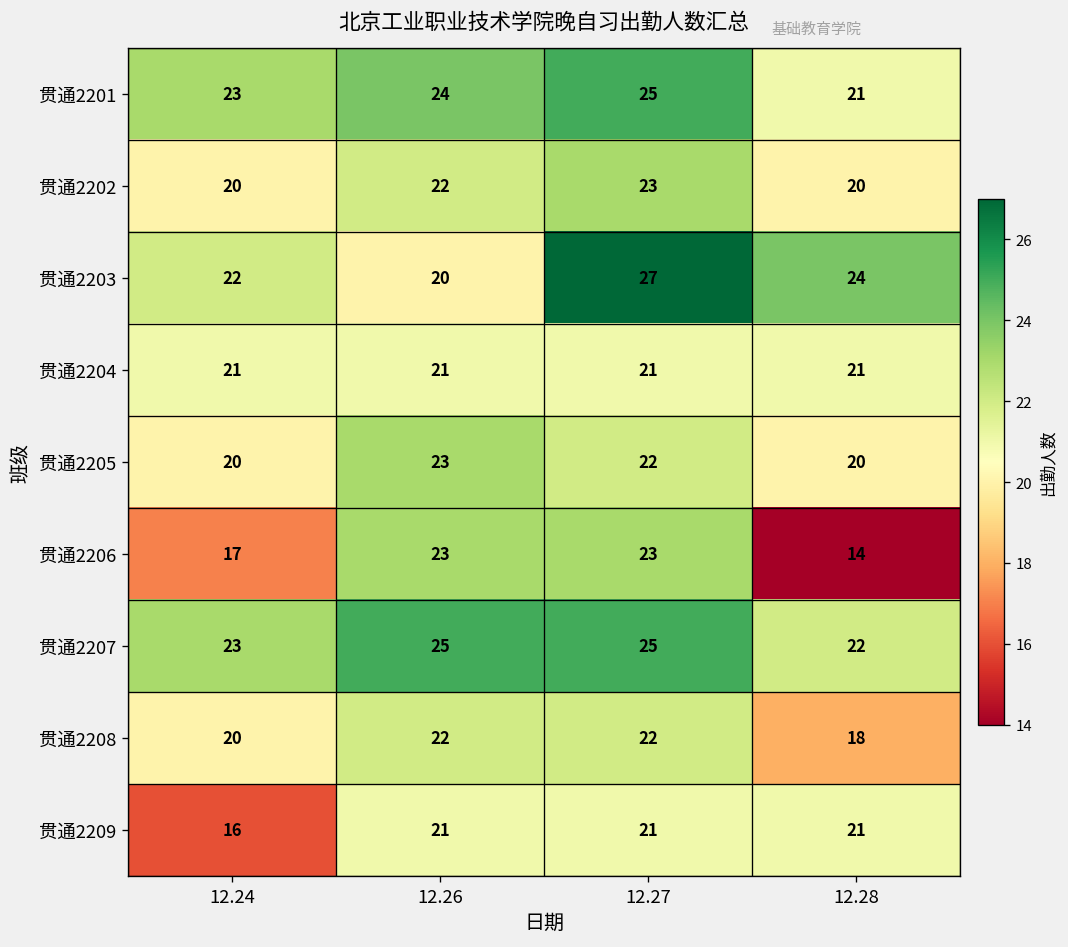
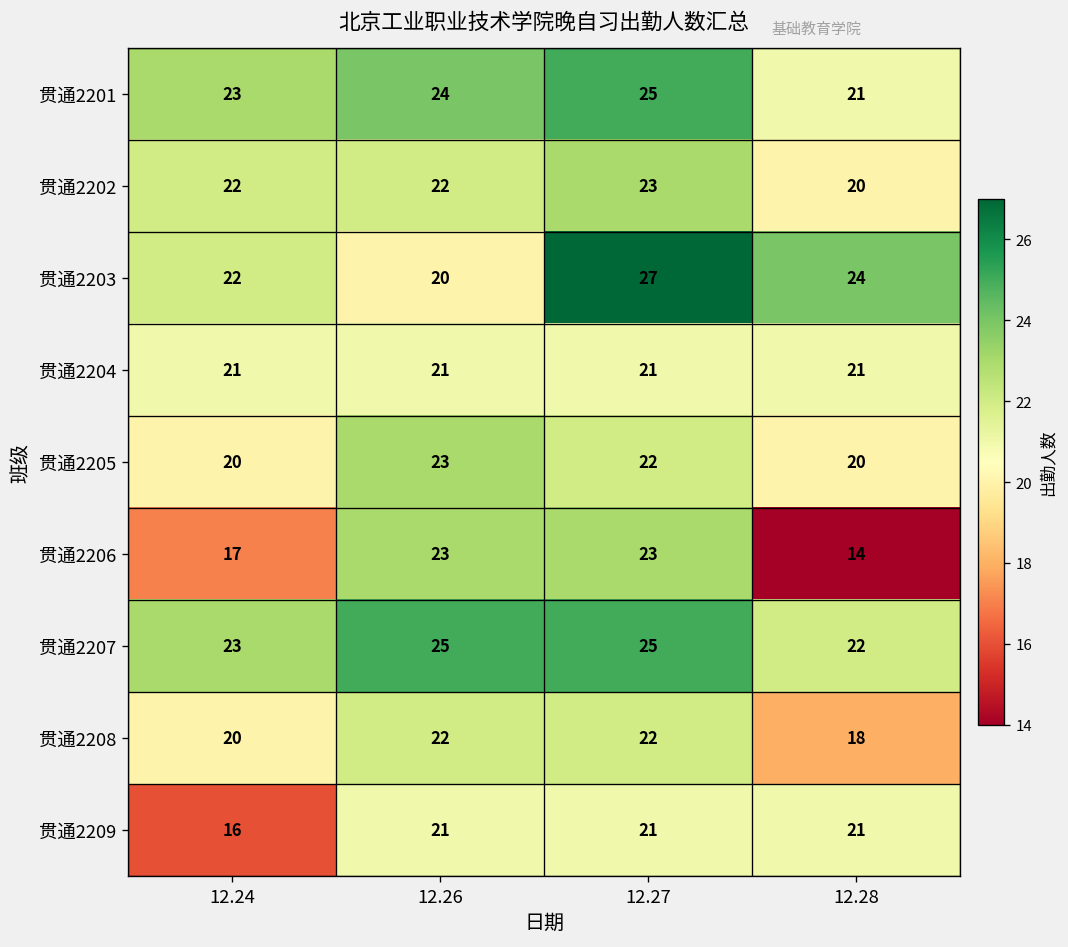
  {
    "贯通2201": {
      "12.24": 23,
      "12.26": 24,
      "12.27": 25,
      "12.28": 21
    },
    "贯通2202": {
-     "12.24": 20,
+     "12.24": 22,
      "12.26": 22,
      "12.27": 23,
      "12.28": 20
    },
    "贯通2203": {
      "12.24": 22,
      "12.26": 20,
      "12.27": 27,
      "12.28": 24
    },
    "贯通2204": {
      "12.24": 21,
      "12.26": 21,
      "12.27": 21,
      "12.28": 21
    },
    "贯通2205": {
      "12.24": 20,
      "12.26": 23,
      "12.27": 22,
      "12.28": 20
    },
    "贯通2206": {
      "12.24": 17,
      "12.26": 23,
      "12.27": 23,
      "12.28": 14
    },
    "贯通2207": {
      "12.24": 23,
      "12.26": 25,
      "12.27": 25,
      "12.28": 22
    },
    "贯通2208": {
      "12.24": 20,
      "12.26": 22,
      "12.27": 22,
      "12.28": 18
    },
    "贯通2209": {
      "12.24": 16,
      "12.26": 21,
      "12.27": 21,
      "12.28": 21
    }
  }
